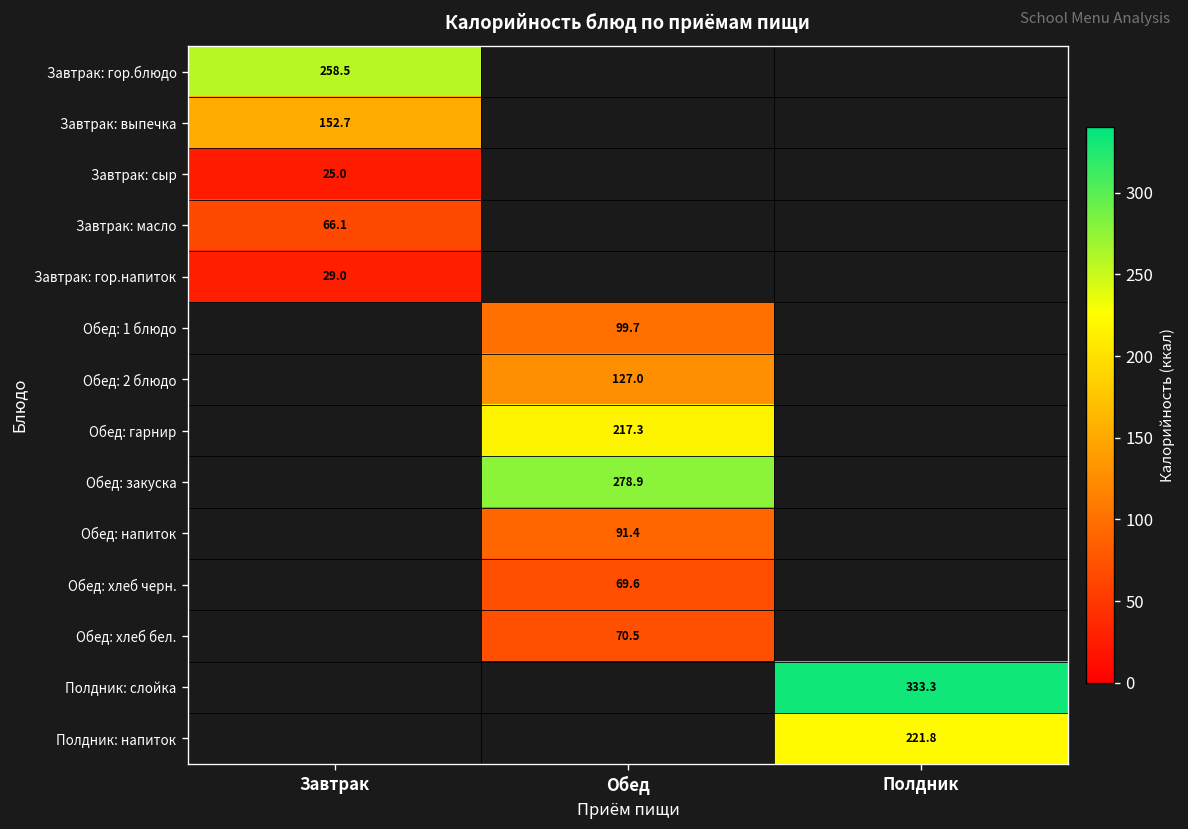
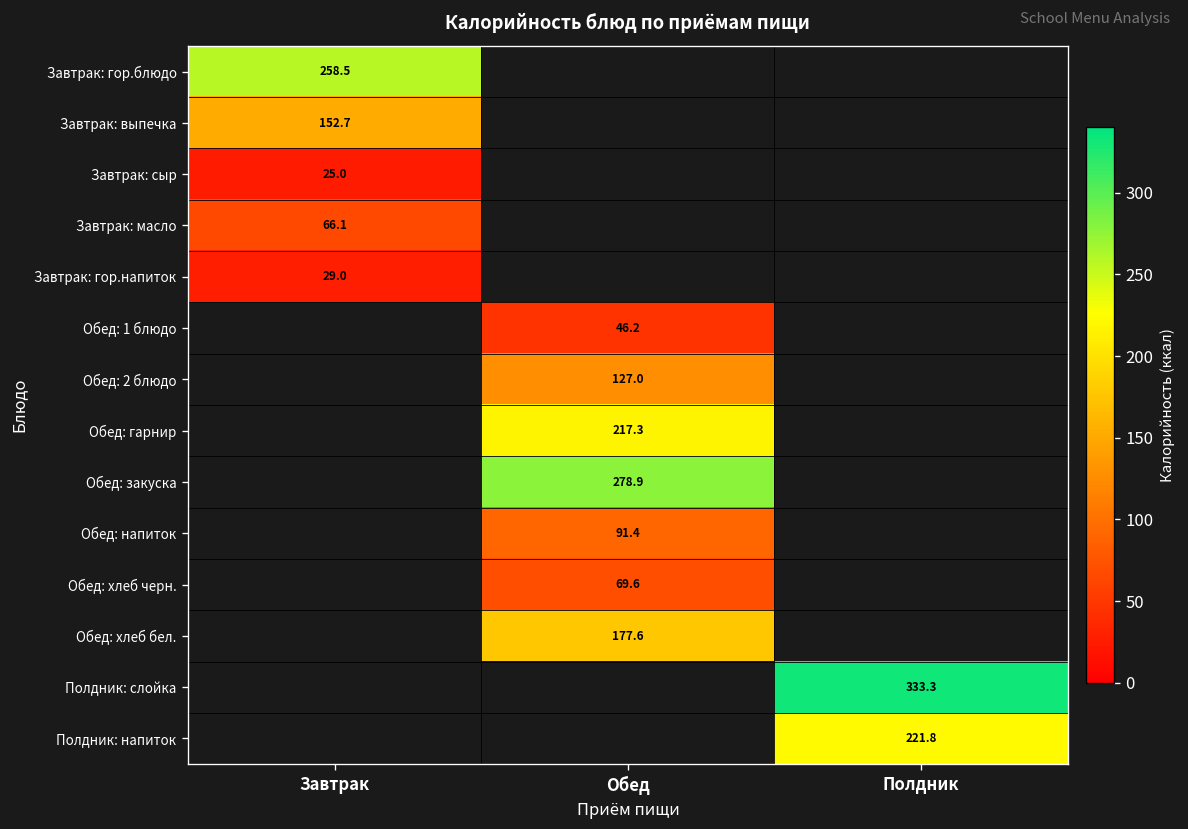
  {
    "Завтрак: гор.блюдо": {
      "Завтрак": 258.5
    },
    "Завтрак: выпечка": {
      "Завтрак": 152.7
    },
    "Завтрак: сыр": {
      "Завтрак": 25.0
    },
    "Завтрак: масло": {
      "Завтрак": 66.1
    },
    "Завтрак: гор.напиток": {
      "Завтрак": 29.0
    },
    "Обед: 1 блюдо": {
-     "Обед": 99.7
+     "Обед": 46.2
    },
    "Обед: 2 блюдо": {
      "Обед": 127.0
    },
    "Обед: гарнир": {
      "Обед": 217.3
    },
    "Обед: закуска": {
      "Обед": 278.9
    },
    "Обед: напиток": {
      "Обед": 91.4
    },
    "Обед: хлеб черн.": {
      "Обед": 69.6
    },
    "Обед: хлеб бел.": {
-     "Обед": 70.5
+     "Обед": 177.6
    },
    "Полдник: слойка": {
      "Полдник": 333.3
    },
    "Полдник: напиток": {
      "Полдник": 221.8
    }
  }
